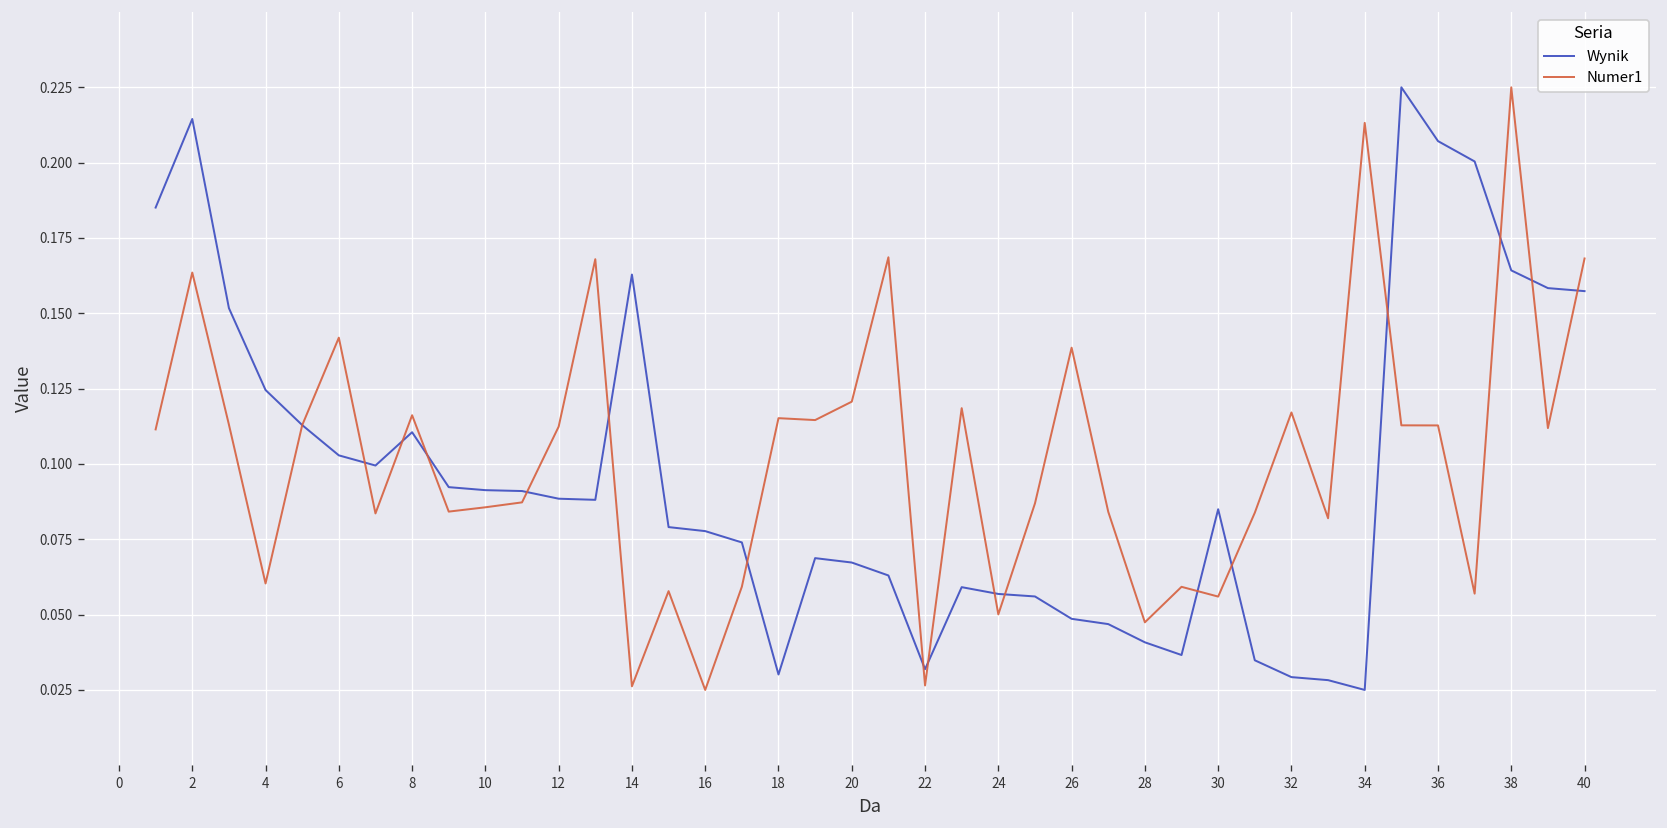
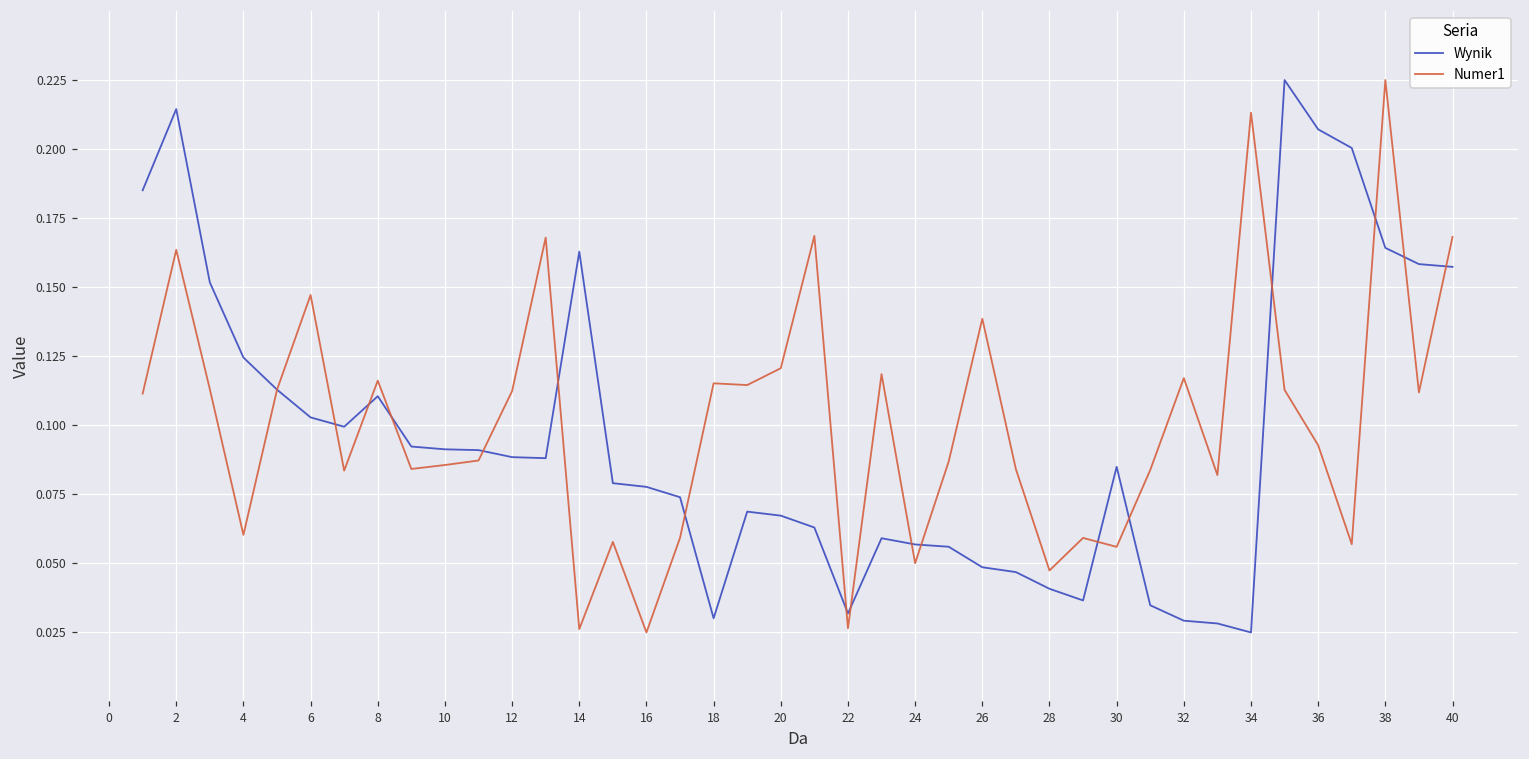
  {
    "Wynik": {
      "2": 0.214,
      "4": 0.125,
      "6": 0.103,
      "8": 0.111,
      "10": 0.091,
      "12": 0.088,
      "14": 0.163,
      "16": 0.078,
      "18": 0.030,
      "20": 0.067,
      "22": 0.032,
      "24": 0.057,
      "26": 0.049,
      "28": 0.041,
      "30": 0.085,
      "32": 0.029,
      "34": 0.025,
      "36": 0.207,
      "38": 0.164,
      "40": 0.157
    },
    "Numer1": {
      "2": 0.164,
      "4": 0.060,
-     "6": 0.142,
+     "6": 0.147,
      "8": 0.116,
      "10": 0.086,
      "12": 0.112,
      "14": 0.026,
      "16": 0.025,
      "18": 0.115,
      "20": 0.121,
      "22": 0.026,
      "24": 0.050,
      "26": 0.139,
      "28": 0.047,
      "30": 0.056,
      "32": 0.117,
      "34": 0.213,
-     "36": 0.113,
+     "36": 0.093,
      "38": 0.225,
      "40": 0.168
    }
  }
